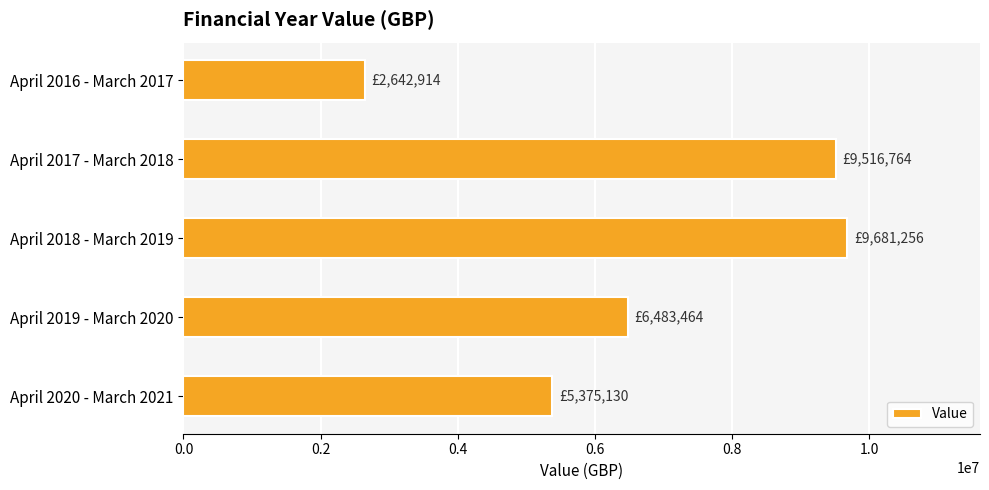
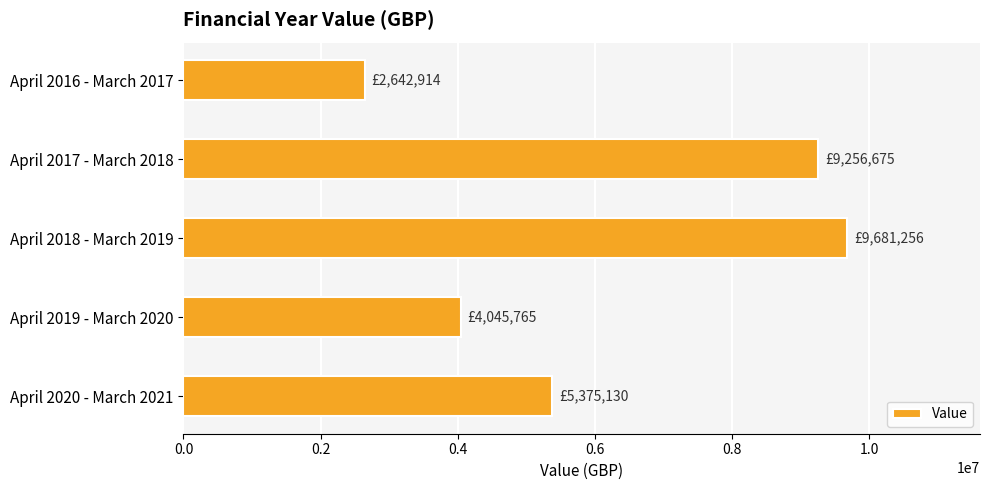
  {
    "April 2016 - March 2017": "£2,642,914",
-   "April 2017 - March 2018": "£9,516,764",
+   "April 2017 - March 2018": "£9,256,675",
    "April 2018 - March 2019": "£9,681,256",
-   "April 2019 - March 2020": "£6,483,464",
+   "April 2019 - March 2020": "£4,045,765",
    "April 2020 - March 2021": "£5,375,130"
  }
